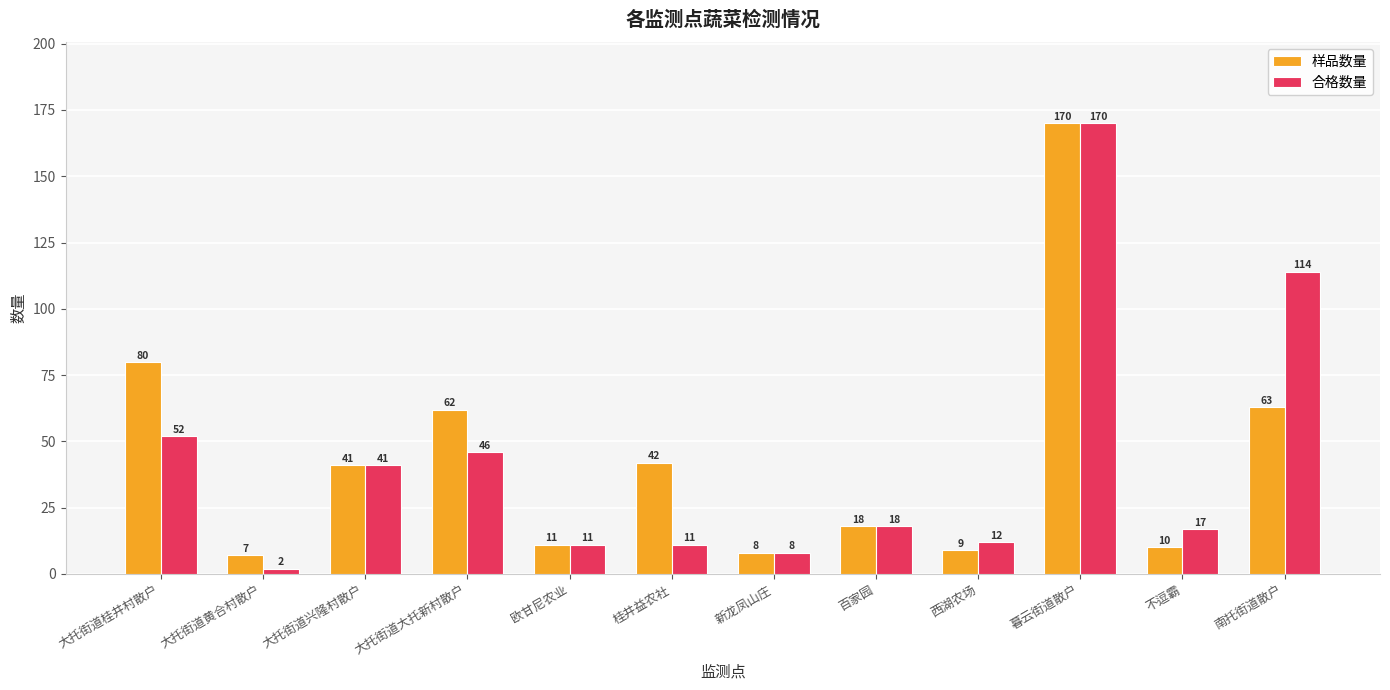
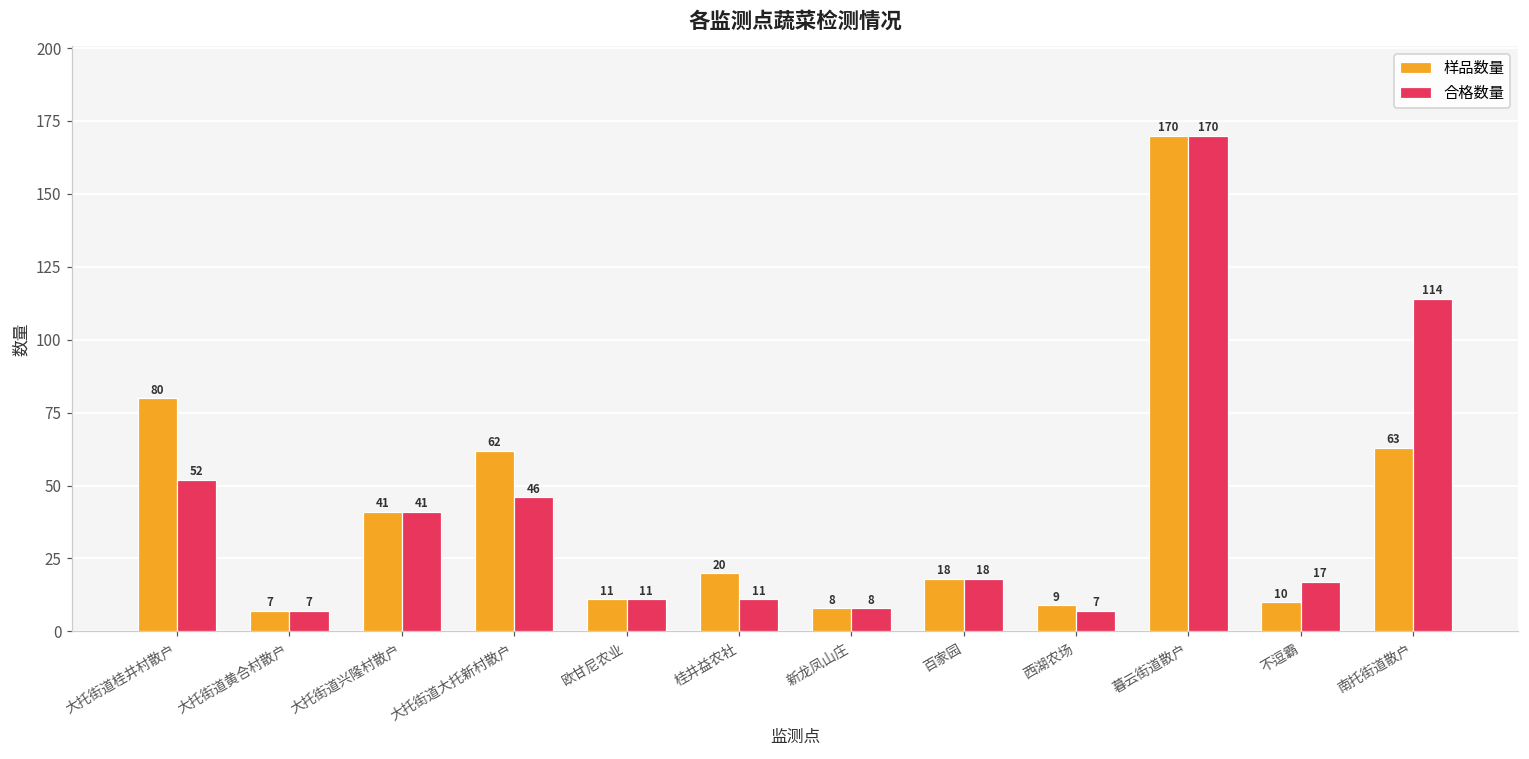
  {
    "样品数量": {
      "大托街道桂井村散户": 80,
      "大托街道黄合村散户": 7,
      "大托街道兴隆村散户": 41,
      "大托街道大托新村散户": 62,
      "欧甘尼农业": 11,
-     "桂井益农社": 42,
+     "桂井益农社": 20,
      "新龙凤山庄": 8,
      "百家园": 18,
      "西湖农场": 9,
      "暮云街道散户": 170,
      "不逗霸": 10,
      "南托街道散户": 63
    },
    "合格数量": {
      "大托街道桂井村散户": 52,
-     "大托街道黄合村散户": 2,
+     "大托街道黄合村散户": 7,
      "大托街道兴隆村散户": 41,
      "大托街道大托新村散户": 46,
      "欧甘尼农业": 11,
      "桂井益农社": 11,
      "新龙凤山庄": 8,
      "百家园": 18,
-     "西湖农场": 12,
+     "西湖农场": 7,
      "暮云街道散户": 170,
      "不逗霸": 17,
      "南托街道散户": 114
    }
  }
